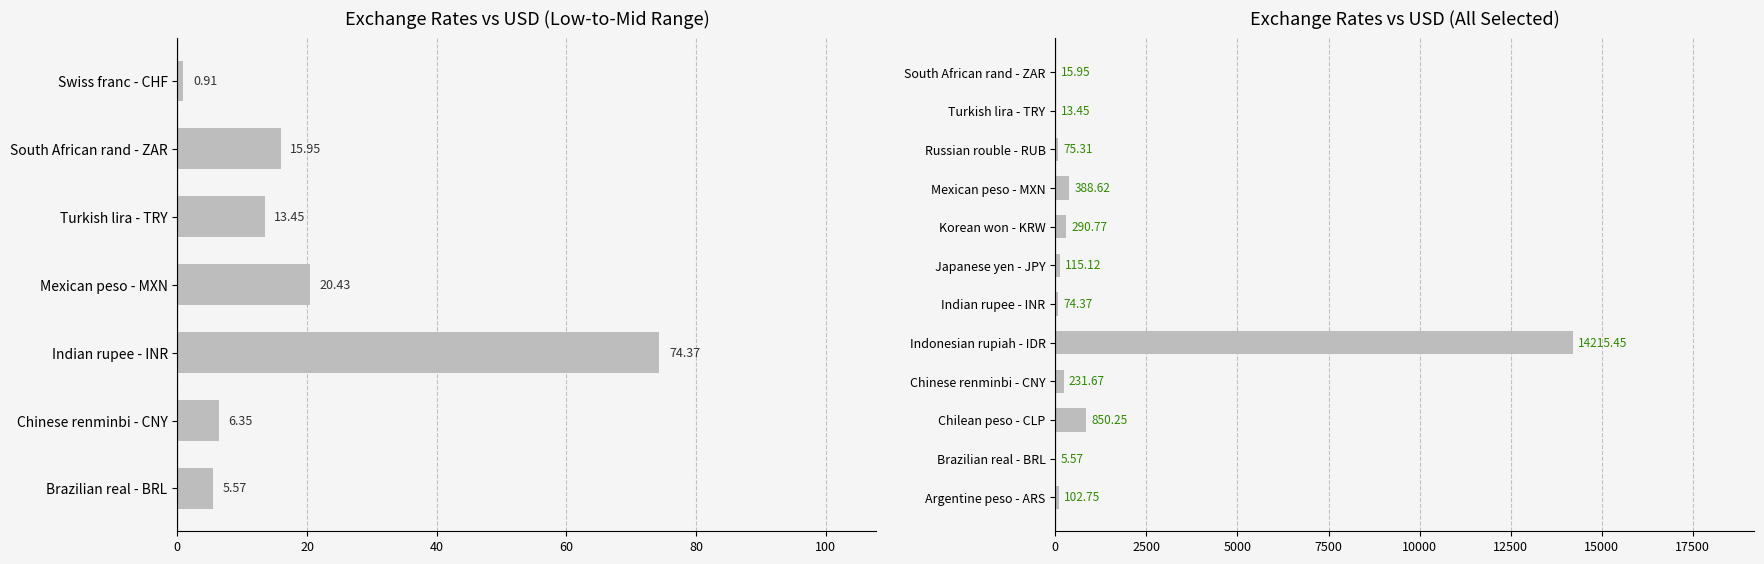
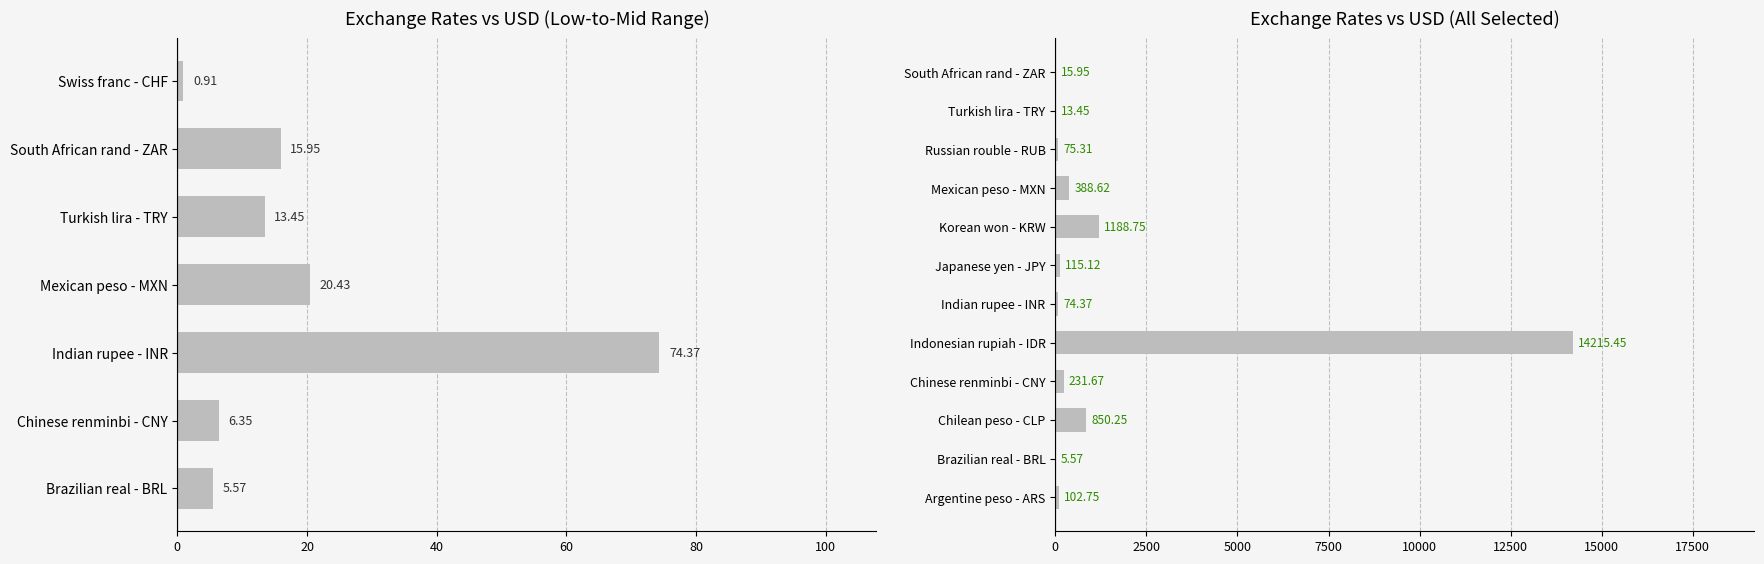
  {
    "Exchange Rates vs USD (Low-to-Mid Range)": {
      "Swiss franc - CHF": 0.91,
      "South African rand - ZAR": 15.95,
      "Turkish lira - TRY": 13.45,
      "Mexican peso - MXN": 20.43,
      "Indian rupee - INR": 74.37,
      "Chinese renminbi - CNY": 6.35,
      "Brazilian real - BRL": 5.57
    },
    "Exchange Rates vs USD (All Selected)": {
      "South African rand - ZAR": 15.95,
      "Turkish lira - TRY": 13.45,
      "Russian rouble - RUB": 75.31,
      "Mexican peso - MXN": 388.62,
-     "Korean won - KRW": 290.77,
+     "Korean won - KRW": 1188.75,
      "Japanese yen - JPY": 115.12,
      "Indian rupee - INR": 74.37,
      "Indonesian rupiah - IDR": 14215.45,
      "Chinese renminbi - CNY": 231.67,
      "Chilean peso - CLP": 850.25,
      "Brazilian real - BRL": 5.57,
      "Argentine peso - ARS": 102.75
    }
  }
